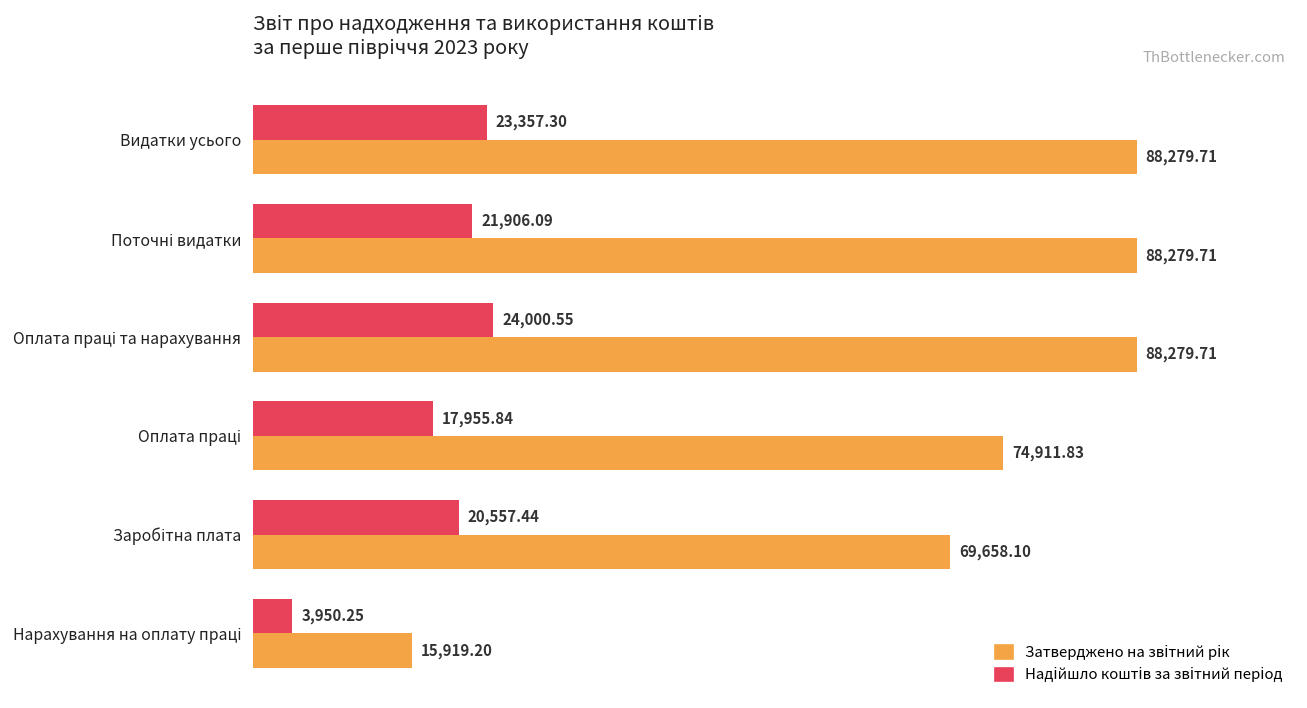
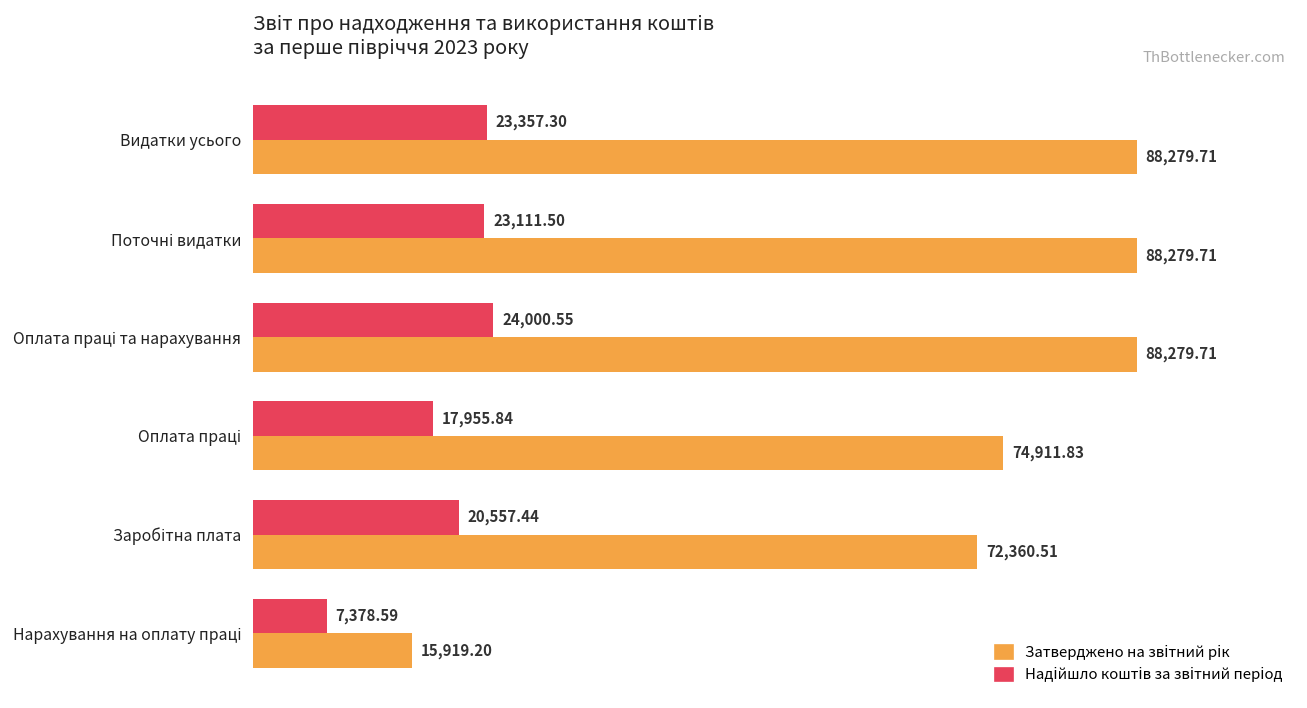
  {
    "Затверджено на звітний рік": {
      "Видатки усього": "88,279.71",
      "Поточні видатки": "88,279.71",
      "Оплата праці та нарахування": "88,279.71",
      "Оплата праці": "74,911.83",
-     "Заробітна плата": "69,658.10",
+     "Заробітна плата": "72,360.51",
      "Нарахування на оплату праці": "15,919.20"
    },
    "Надійшло коштів за звітний період": {
      "Видатки усього": "23,357.30",
-     "Поточні видатки": "21,906.09",
+     "Поточні видатки": "23,111.50",
      "Оплата праці та нарахування": "24,000.55",
      "Оплата праці": "17,955.84",
      "Заробітна плата": "20,557.44",
-     "Нарахування на оплату праці": "3,950.25"
+     "Нарахування на оплату праці": "7,378.59"
    }
  }
